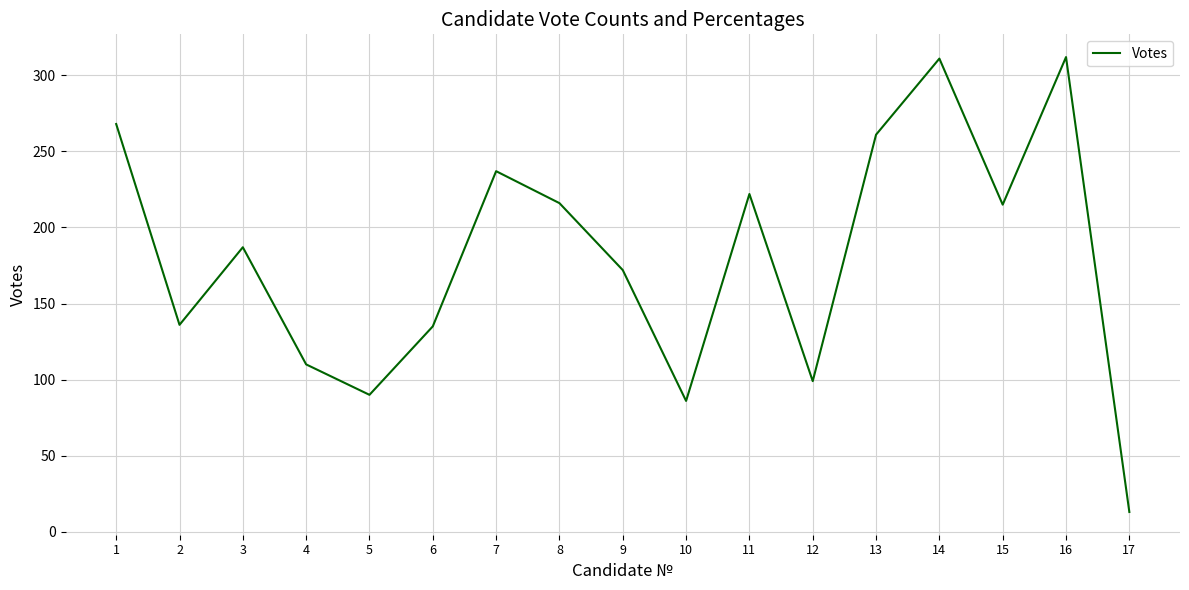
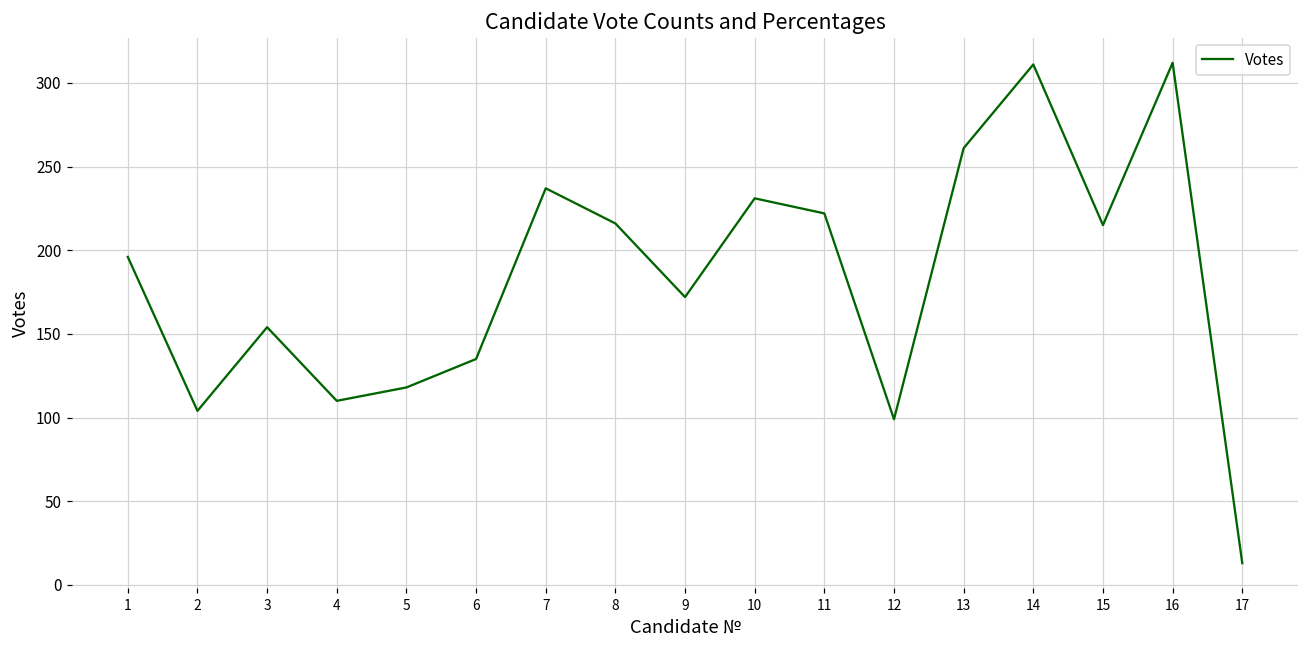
  {
-   "1": 268,
-   "2": 136,
-   "3": 187,
+   "1": 196,
+   "2": 104,
+   "3": 154,
    "4": 110,
-   "5": 90,
+   "5": 118,
    "6": 135,
    "7": 237,
    "8": 216,
    "9": 172,
-   "10": 86,
+   "10": 231,
    "11": 222,
    "12": 99,
    "13": 261,
    "14": 311,
    "15": 215,
    "16": 312,
    "17": 13
  }
